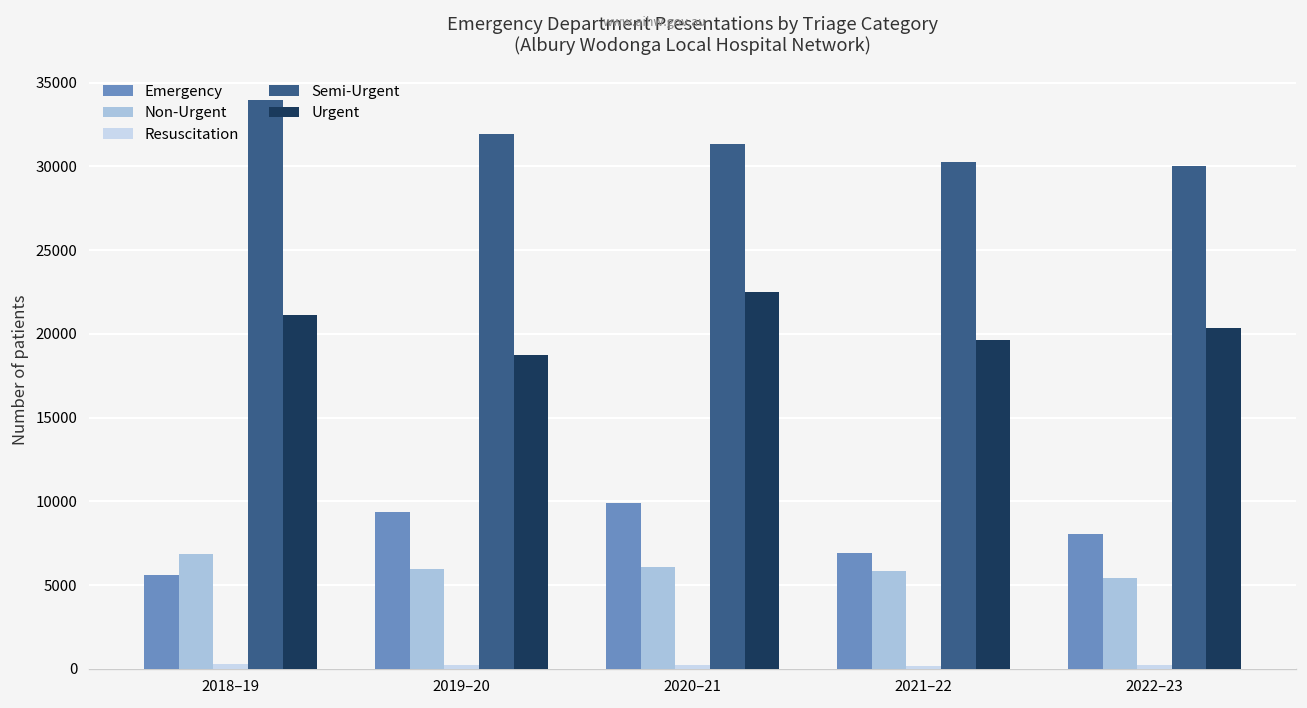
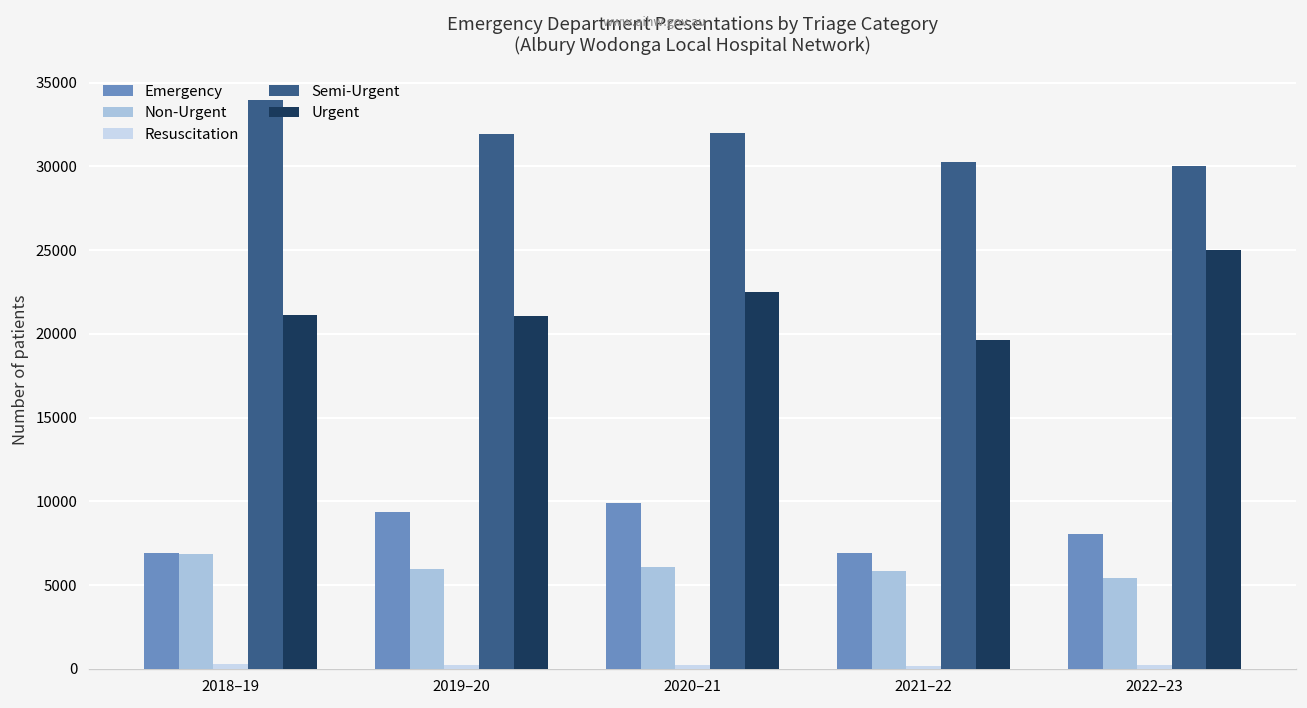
  {
    "Emergency": {
-     "2018–19": 5600,
+     "2018–19": 6900,
      "2019–20": 9400,
      "2020–21": 9900,
      "2021–22": 6900,
      "2022–23": 8000
    },
    "Semi-Urgent": {
      "2018–19": 34000,
      "2019–20": 31900,
-     "2020–21": 31400,
+     "2020–21": 32000,
      "2021–22": 30300,
      "2022–23": 30000
    },
    "Urgent": {
      "2018–19": 21100,
-     "2019–20": 18700,
+     "2019–20": 21100,
      "2020–21": 22500,
      "2021–22": 19600,
-     "2022–23": 20400
+     "2022–23": 25000
    }
  }
